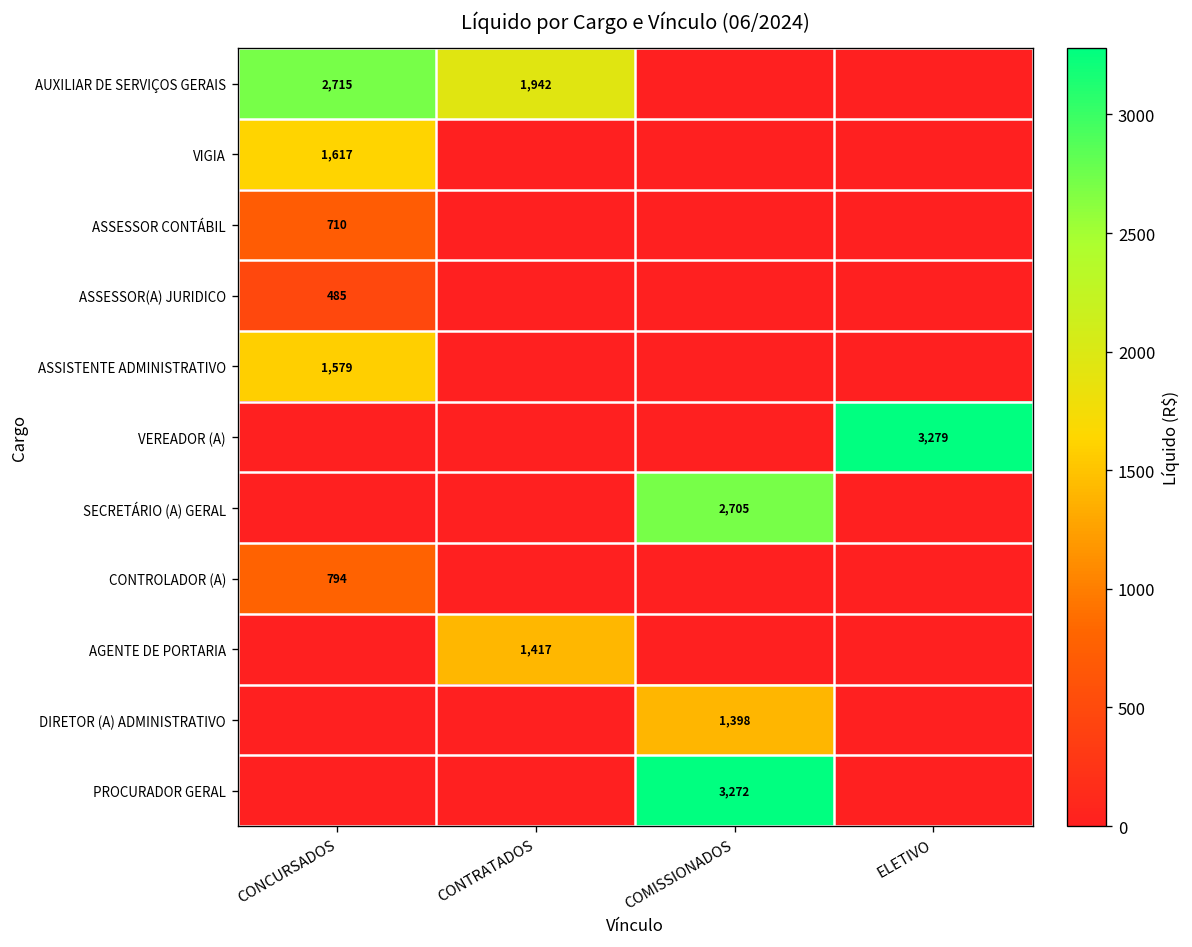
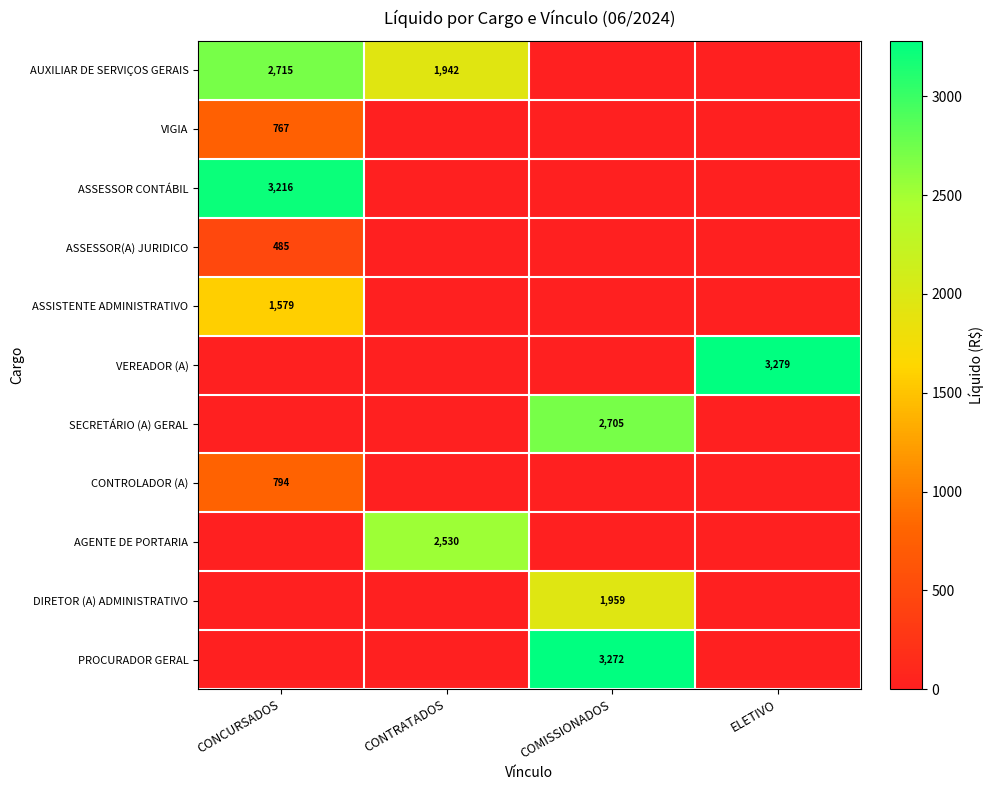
  {
    "AUXILIAR DE SERVIÇOS GERAIS": {
      "CONCURSADOS": "2,715",
      "CONTRATADOS": "1,942"
    },
    "VIGIA": {
-     "CONCURSADOS": "1,617"
+     "CONCURSADOS": "767"
    },
    "ASSESSOR CONTÁBIL": {
-     "CONCURSADOS": "710"
+     "CONCURSADOS": "3,216"
    },
    "ASSESSOR(A) JURIDICO": {
      "CONCURSADOS": "485"
    },
    "ASSISTENTE ADMINISTRATIVO": {
      "CONCURSADOS": "1,579"
    },
    "VEREADOR (A)": {
      "ELETIVO": "3,279"
    },
    "SECRETÁRIO (A) GERAL": {
      "COMISSIONADOS": "2,705"
    },
    "CONTROLADOR (A)": {
      "CONCURSADOS": "794"
    },
    "AGENTE DE PORTARIA": {
-     "CONTRATADOS": "1,417"
+     "CONTRATADOS": "2,530"
    },
    "DIRETOR (A) ADMINISTRATIVO": {
-     "COMISSIONADOS": "1,398"
+     "COMISSIONADOS": "1,959"
    },
    "PROCURADOR GERAL": {
      "COMISSIONADOS": "3,272"
    }
  }
